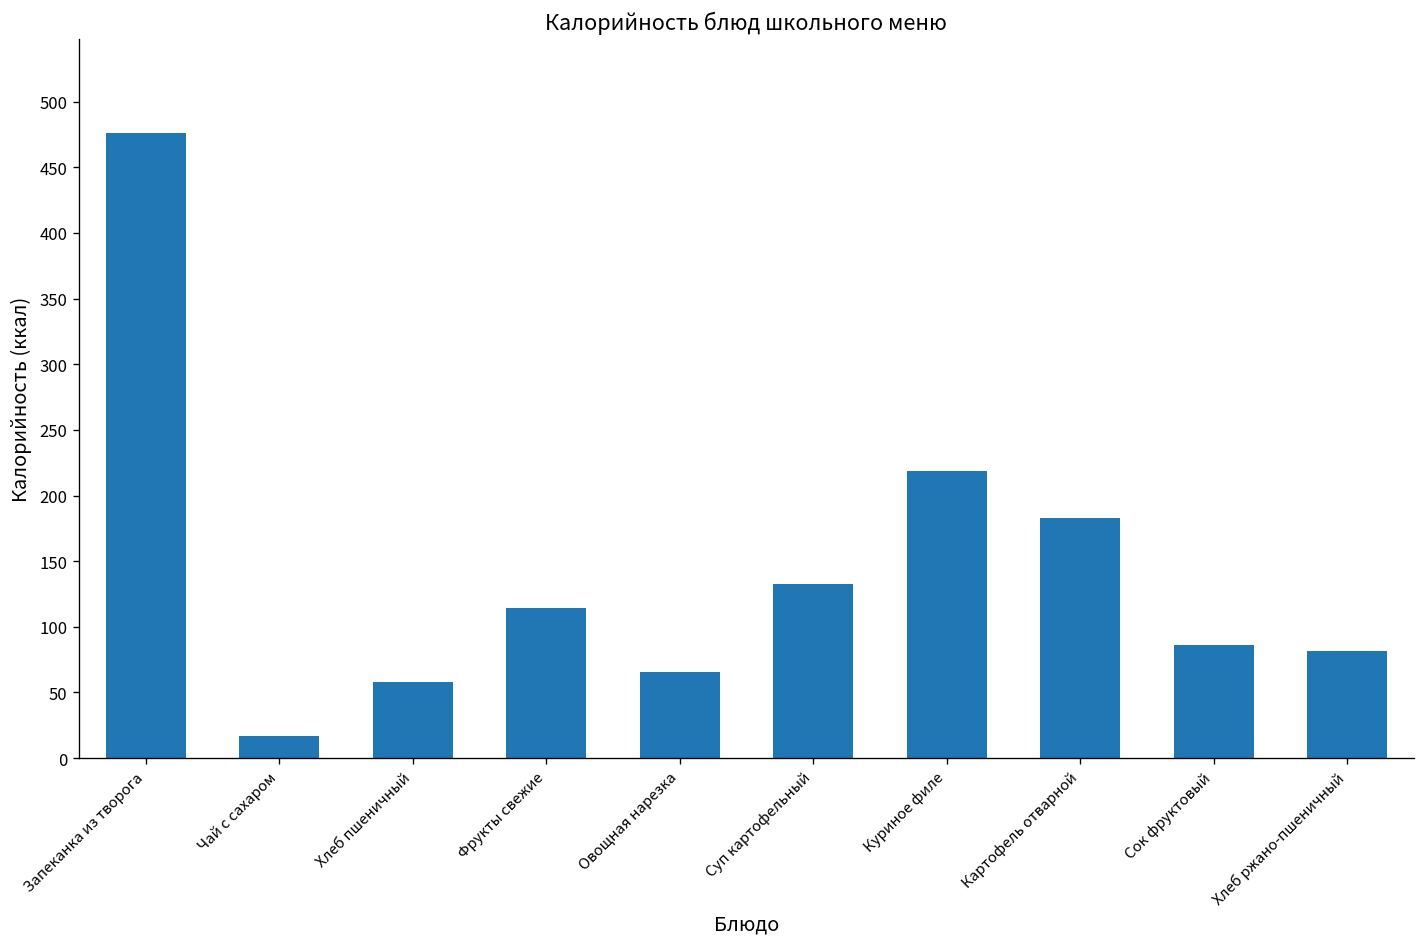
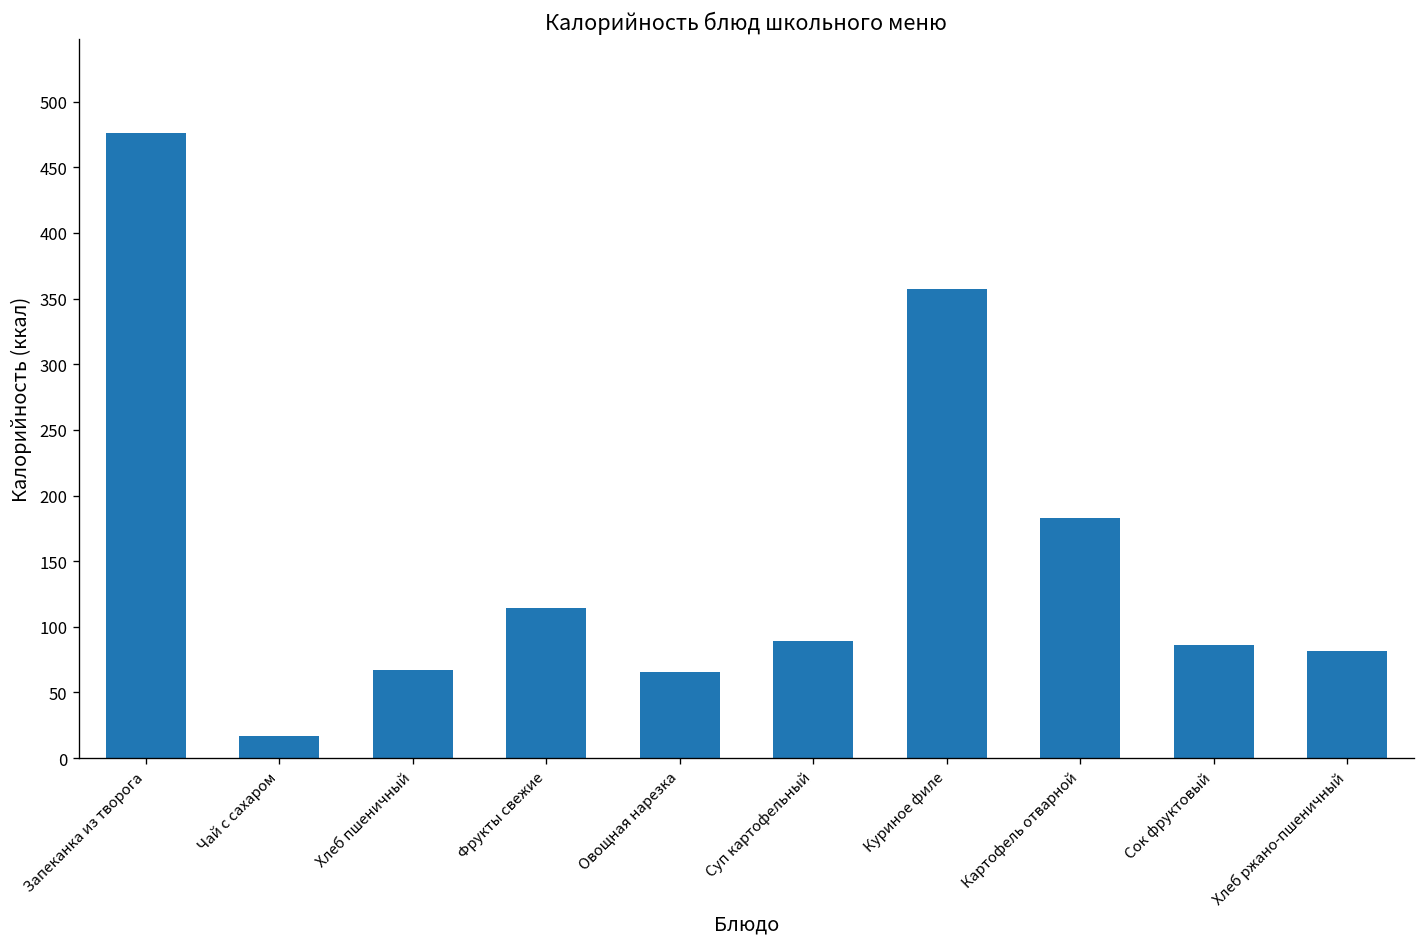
  {
    "Запеканка из творога": 476,
    "Чай с сахаром": 17,
-   "Хлеб пшеничный": 58,
+   "Хлеб пшеничный": 67,
    "Фрукты свежие": 115,
    "Овощная нарезка": 66,
-   "Суп картофельный": 133,
-   "Куриное филе": 219,
+   "Суп картофельный": 89,
+   "Куриное филе": 357,
    "Картофель отварной": 183,
    "Сок фруктовый": 86,
    "Хлеб ржано-пшеничный": 82
  }
